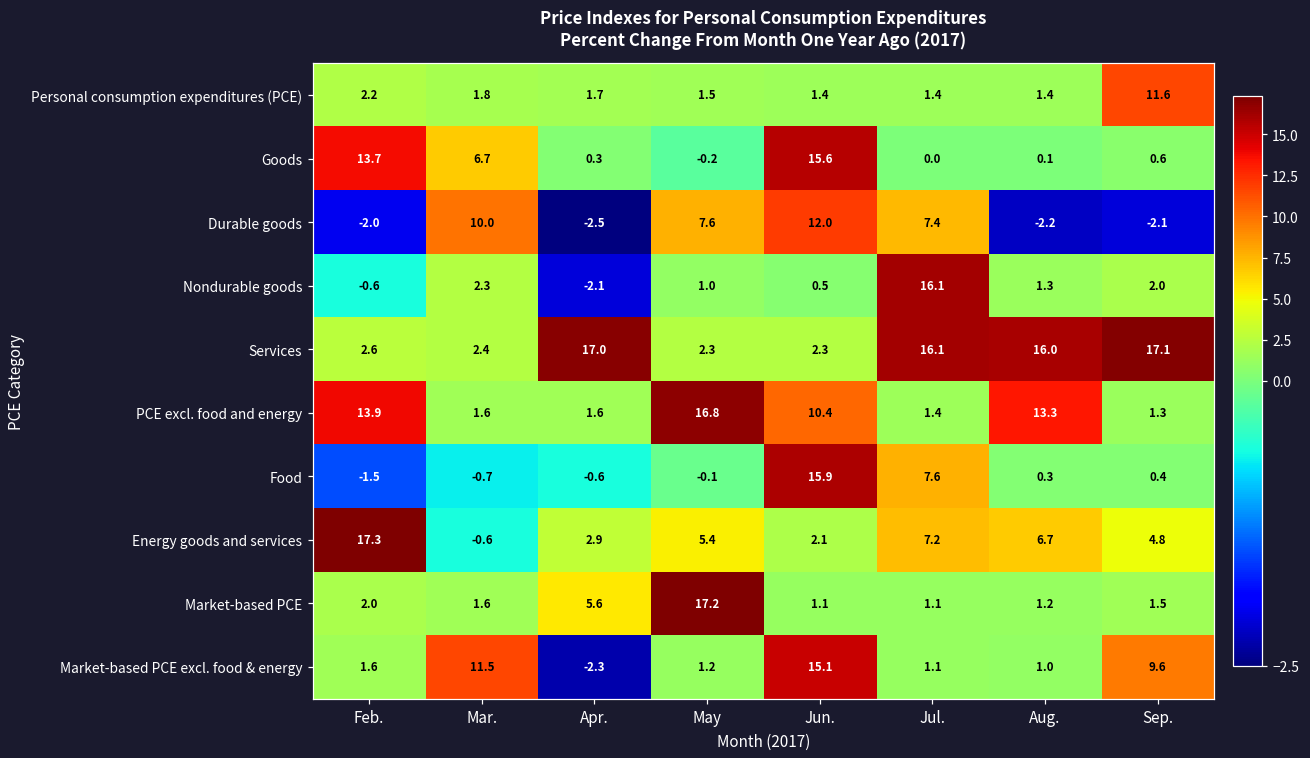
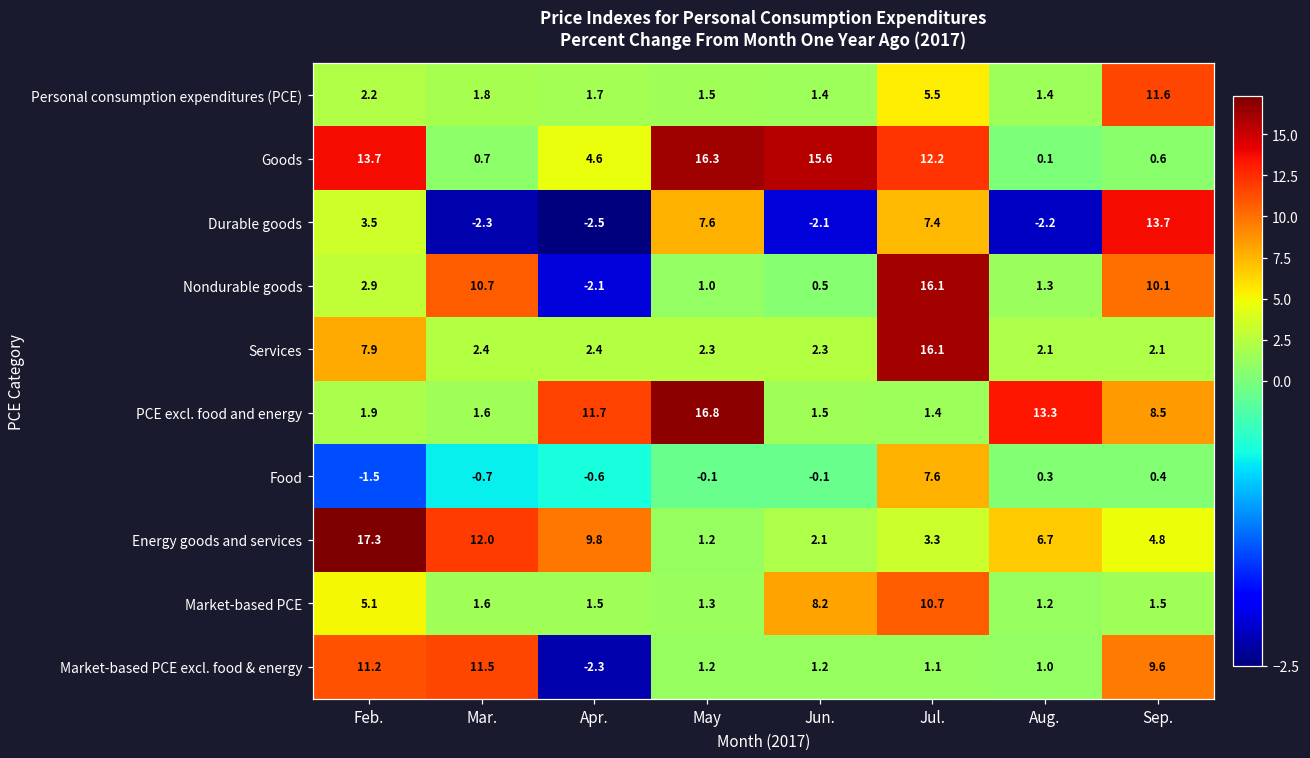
  {
    "Personal consumption expenditures (PCE)": {
      "Feb.": 2.2,
      "Mar.": 1.8,
      "Apr.": 1.7,
      "May": 1.5,
      "Jun.": 1.4,
-     "Jul.": 1.4,
+     "Jul.": 5.5,
      "Aug.": 1.4,
      "Sep.": 11.6
    },
    "Goods": {
      "Feb.": 13.7,
-     "Mar.": 6.7,
-     "Apr.": 0.3,
-     "May": -0.2,
+     "Mar.": 0.7,
+     "Apr.": 4.6,
+     "May": 16.3,
      "Jun.": 15.6,
-     "Jul.": 0.0,
+     "Jul.": 12.2,
      "Aug.": 0.1,
      "Sep.": 0.6
    },
    "Durable goods": {
-     "Feb.": -2.0,
-     "Mar.": 10.0,
+     "Feb.": 3.5,
+     "Mar.": -2.3,
      "Apr.": -2.5,
      "May": 7.6,
-     "Jun.": 12.0,
+     "Jun.": -2.1,
      "Jul.": 7.4,
      "Aug.": -2.2,
-     "Sep.": -2.1
+     "Sep.": 13.7
    },
    "Nondurable goods": {
-     "Feb.": -0.6,
-     "Mar.": 2.3,
+     "Feb.": 2.9,
+     "Mar.": 10.7,
      "Apr.": -2.1,
      "May": 1.0,
      "Jun.": 0.5,
      "Jul.": 16.1,
      "Aug.": 1.3,
-     "Sep.": 2.0
+     "Sep.": 10.1
    },
    "Services": {
-     "Feb.": 2.6,
+     "Feb.": 7.9,
      "Mar.": 2.4,
-     "Apr.": 17.0,
+     "Apr.": 2.4,
      "May": 2.3,
      "Jun.": 2.3,
      "Jul.": 16.1,
-     "Aug.": 16.0,
-     "Sep.": 17.1
+     "Aug.": 2.1,
+     "Sep.": 2.1
    },
    "PCE excl. food and energy": {
-     "Feb.": 13.9,
+     "Feb.": 1.9,
      "Mar.": 1.6,
-     "Apr.": 1.6,
+     "Apr.": 11.7,
      "May": 16.8,
-     "Jun.": 10.4,
+     "Jun.": 1.5,
      "Jul.": 1.4,
      "Aug.": 13.3,
-     "Sep.": 1.3
+     "Sep.": 8.5
    },
    "Food": {
      "Feb.": -1.5,
      "Mar.": -0.7,
      "Apr.": -0.6,
      "May": -0.1,
-     "Jun.": 15.9,
+     "Jun.": -0.1,
      "Jul.": 7.6,
      "Aug.": 0.3,
      "Sep.": 0.4
    },
    "Energy goods and services": {
      "Feb.": 17.3,
-     "Mar.": -0.6,
-     "Apr.": 2.9,
-     "May": 5.4,
+     "Mar.": 12.0,
+     "Apr.": 9.8,
+     "May": 1.2,
      "Jun.": 2.1,
-     "Jul.": 7.2,
+     "Jul.": 3.3,
      "Aug.": 6.7,
      "Sep.": 4.8
    },
    "Market-based PCE": {
-     "Feb.": 2.0,
+     "Feb.": 5.1,
      "Mar.": 1.6,
-     "Apr.": 5.6,
-     "May": 17.2,
-     "Jun.": 1.1,
-     "Jul.": 1.1,
+     "Apr.": 1.5,
+     "May": 1.3,
+     "Jun.": 8.2,
+     "Jul.": 10.7,
      "Aug.": 1.2,
      "Sep.": 1.5
    },
    "Market-based PCE excl. food & energy": {
-     "Feb.": 1.6,
+     "Feb.": 11.2,
      "Mar.": 11.5,
      "Apr.": -2.3,
      "May": 1.2,
-     "Jun.": 15.1,
+     "Jun.": 1.2,
      "Jul.": 1.1,
      "Aug.": 1.0,
      "Sep.": 9.6
    }
  }
